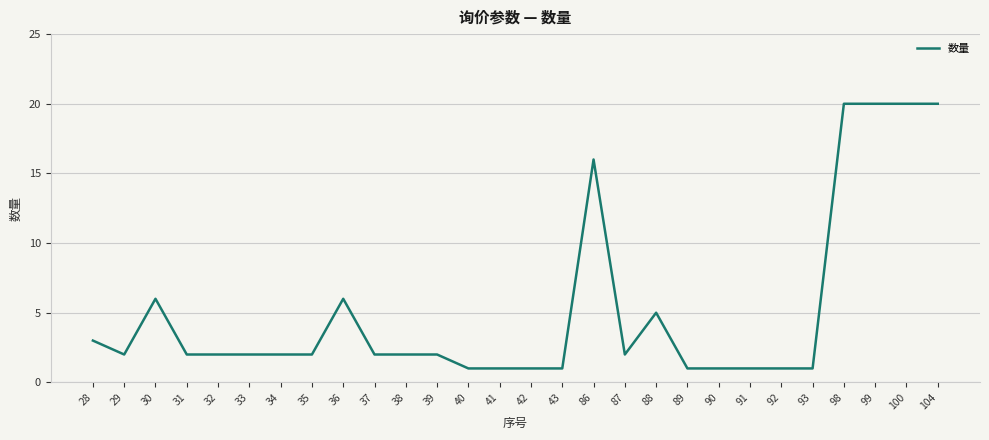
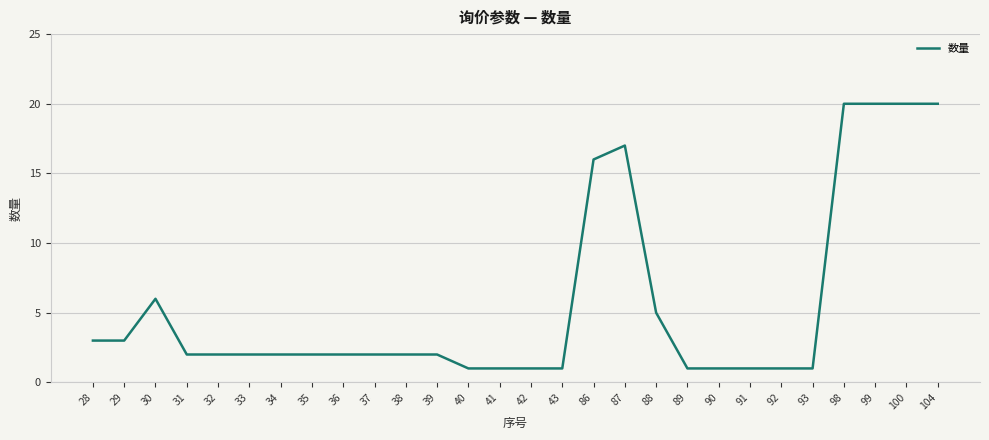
  {
    "28": 3,
-   "29": 2,
+   "29": 3,
    "30": 6,
    "31": 2,
    "32": 2,
    "33": 2,
    "34": 2,
    "35": 2,
-   "36": 6,
+   "36": 2,
    "37": 2,
    "38": 2,
    "39": 2,
    "40": 1,
    "41": 1,
    "42": 1,
    "43": 1,
    "86": 16,
-   "87": 2,
+   "87": 17,
    "88": 5,
    "89": 1,
    "90": 1,
    "91": 1,
    "92": 1,
    "93": 1,
    "98": 20,
    "99": 20,
    "100": 20,
    "104": 20
  }
